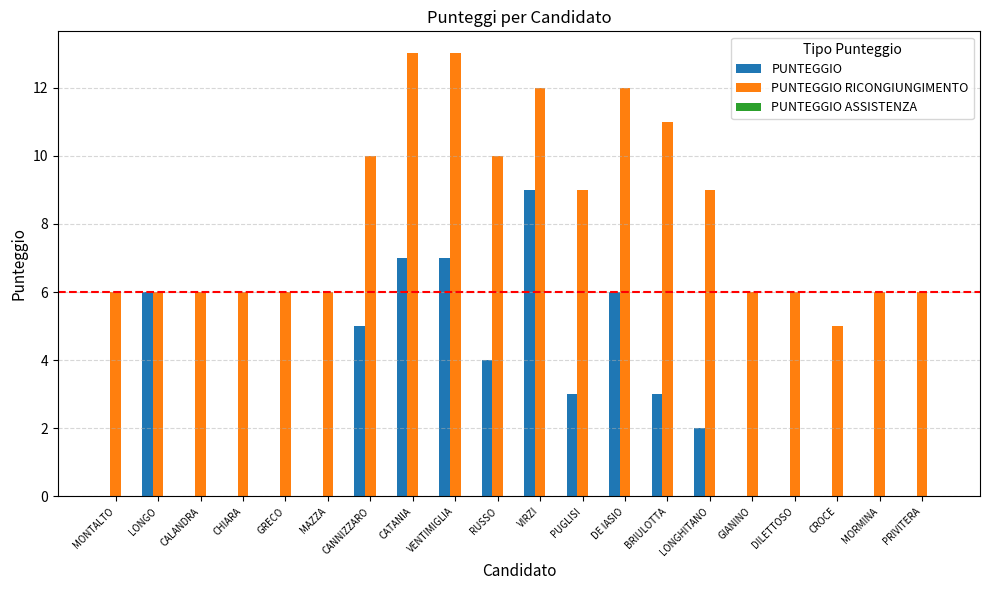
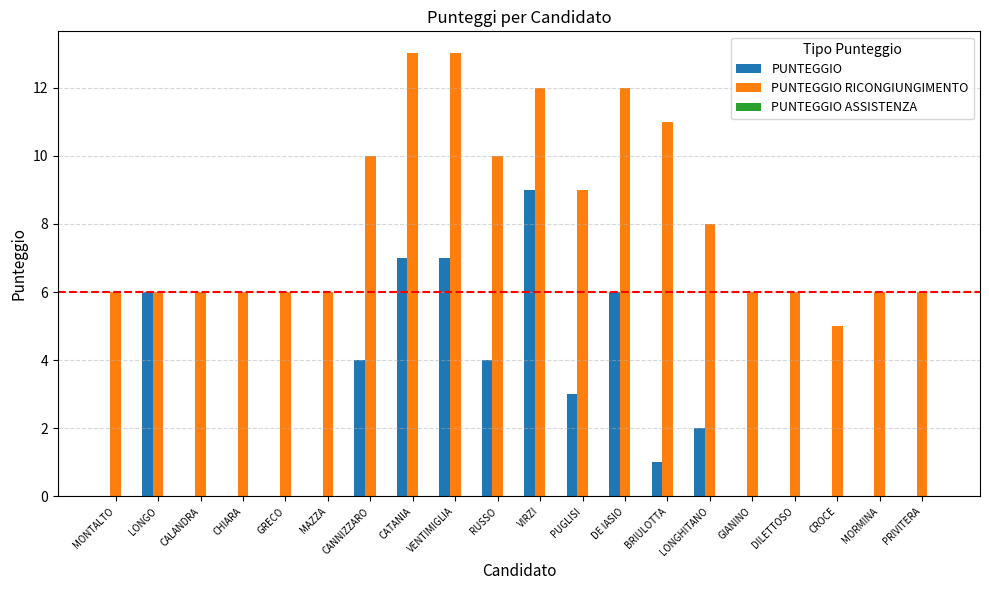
  {
    "PUNTEGGIO": {
      "MONTALTO": 0,
      "LONGO": 6,
      "CALANDRA": 0,
      "CHIARA": 0,
      "GRECO": 0,
      "MAZZA": 0,
-     "CANNIZZARO": 5,
+     "CANNIZZARO": 4,
      "CATANIA": 7,
      "VENTIMIGLIA": 7,
      "RUSSO": 4,
      "VIRZI": 9,
      "PUGLISI": 3,
      "DE IASIO": 6,
-     "BRIULOTTA": 3,
+     "BRIULOTTA": 1,
      "LONGHITANO": 2,
      "GIANINO": 0,
      "DILETTOSO": 0,
      "CROCE": 0,
      "MORMINA": 0,
      "PRIVITERA": 0
    },
    "PUNTEGGIO RICONGIUNGIMENTO": {
      "MONTALTO": 6,
      "LONGO": 6,
      "CALANDRA": 6,
      "CHIARA": 6,
      "GRECO": 6,
      "MAZZA": 6,
      "CANNIZZARO": 10,
      "CATANIA": 13,
      "VENTIMIGLIA": 13,
      "RUSSO": 10,
      "VIRZI": 12,
      "PUGLISI": 9,
      "DE IASIO": 12,
      "BRIULOTTA": 11,
-     "LONGHITANO": 9,
+     "LONGHITANO": 8,
      "GIANINO": 6,
      "DILETTOSO": 6,
      "CROCE": 5,
      "MORMINA": 6,
      "PRIVITERA": 6
    },
    "PUNTEGGIO ASSISTENZA": {
      "MONTALTO": 0,
      "LONGO": 0,
      "CALANDRA": 0,
      "CHIARA": 0,
      "GRECO": 0,
      "MAZZA": 0,
      "CANNIZZARO": 0,
      "CATANIA": 0,
      "VENTIMIGLIA": 0,
      "RUSSO": 0,
      "VIRZI": 0,
      "PUGLISI": 0,
      "DE IASIO": 0,
      "BRIULOTTA": 0,
      "LONGHITANO": 0,
      "GIANINO": 0,
      "DILETTOSO": 0,
      "CROCE": 0,
      "MORMINA": 0,
      "PRIVITERA": 0
    }
  }
